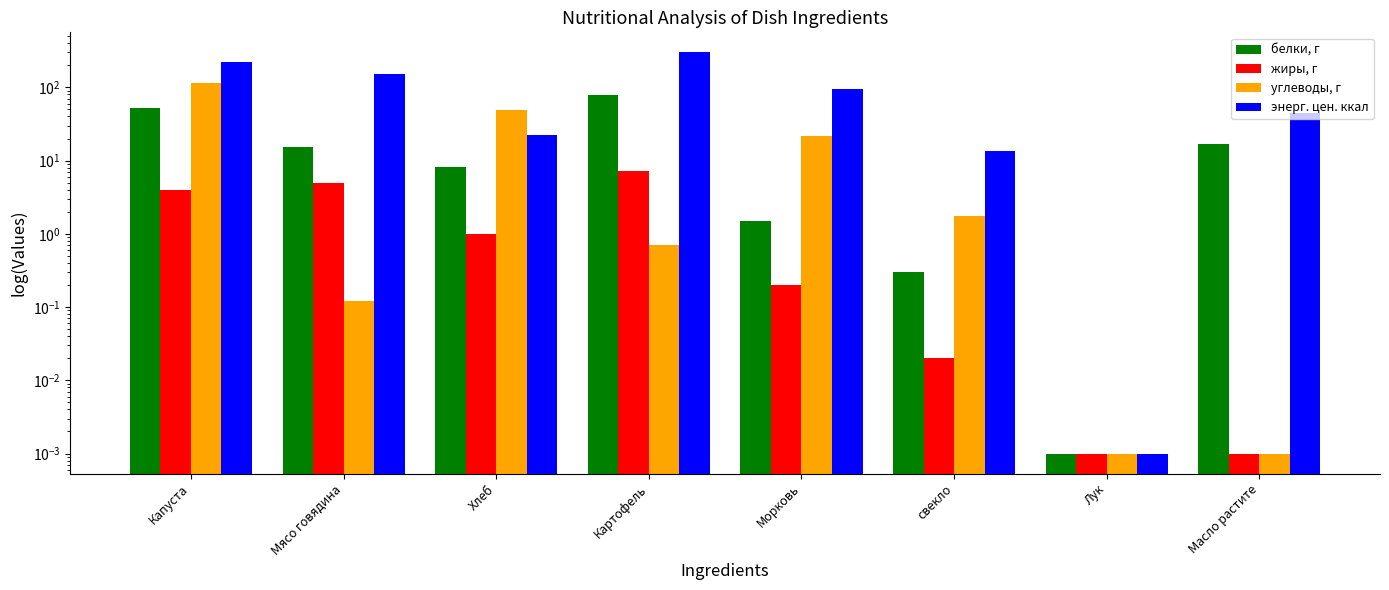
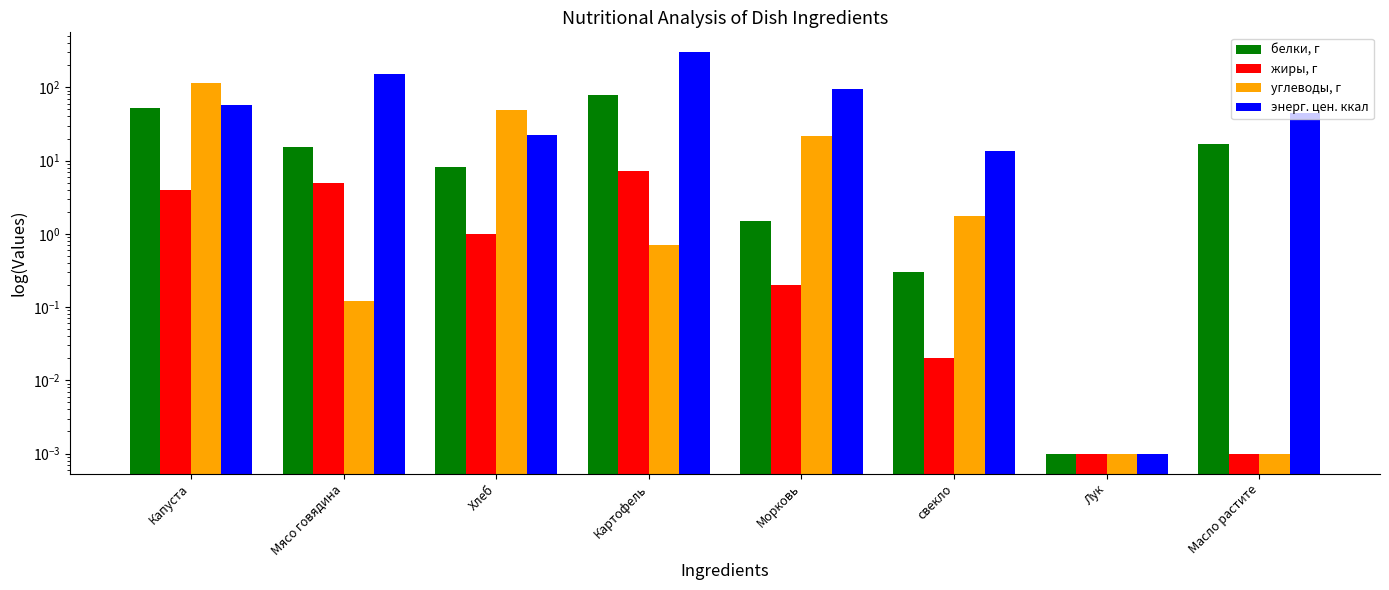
  {
    "белки, г": {
      "Капуста": 50,
      "Мясо говядина": 15,
      "Хлеб": 8,
      "Картофель": 80,
      "Морковь": 1.5,
      "свекло": 0.30,
      "Лук": 0.0010,
      "Масло растите": 17
    },
    "жиры, г": {
      "Капуста": 4,
      "Мясо говядина": 5,
      "Хлеб": 1,
      "Картофель": 7,
      "Морковь": 0.20,
      "свекло": 0.020,
      "Лук": 0.0010,
      "Масло растите": 0.0010
    },
    "углеводы, г": {
      "Капуста": 110,
      "Мясо говядина": 0.12,
      "Хлеб": 50,
      "Картофель": 0.7,
      "Морковь": 22,
      "свекло": 1.8,
      "Лук": 0.0010,
      "Масло растите": 0.0010
    },
    "энерг. цен. ккал": {
-     "Капуста": 220,
+     "Капуста": 60,
      "Мясо говядина": 150,
      "Хлеб": 22,
      "Картофель": 300,
      "Морковь": 100,
      "свекло": 13,
      "Лук": 0.0010
    }
  }
